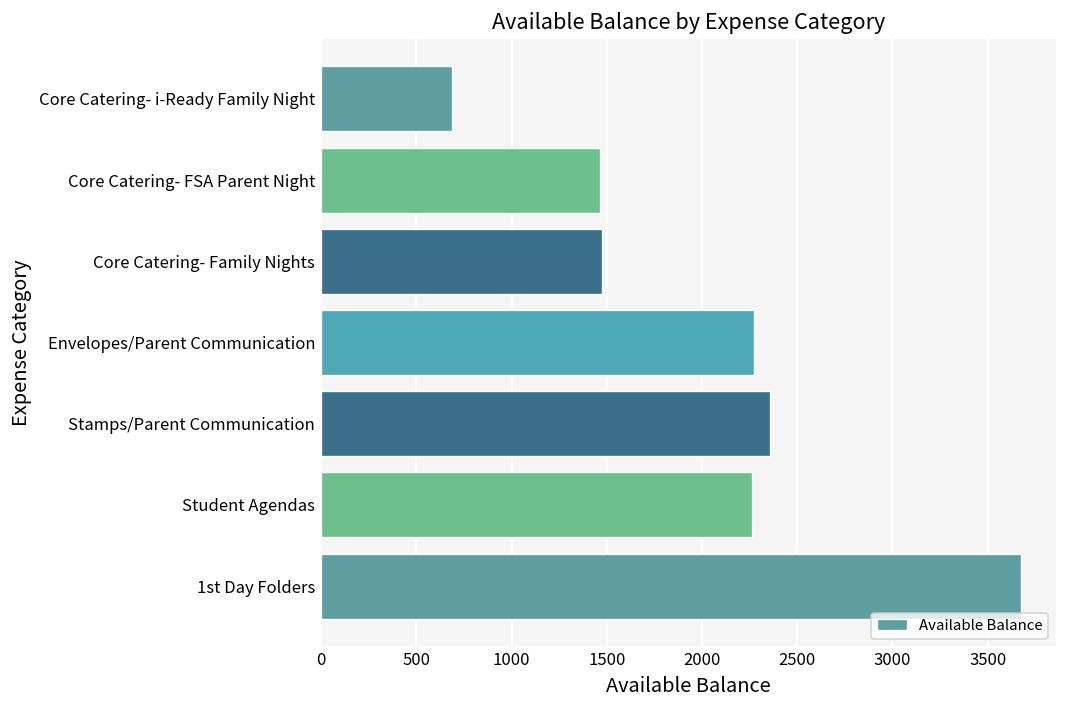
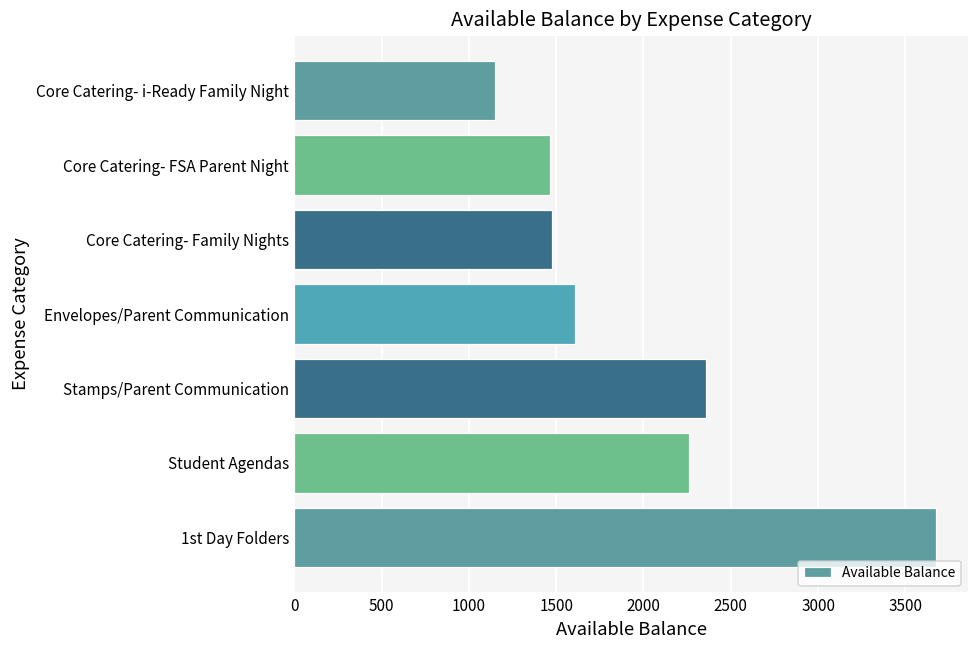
  {
-   "Core Catering- i-Ready Family Night": 690,
+   "Core Catering- i-Ready Family Night": 1150,
    "Core Catering- FSA Parent Night": 1470,
    "Core Catering- Family Nights": 1480,
-   "Envelopes/Parent Communication": 2270,
+   "Envelopes/Parent Communication": 1610,
    "Stamps/Parent Communication": 2360,
    "Student Agendas": 2260,
    "1st Day Folders": 3680
  }
